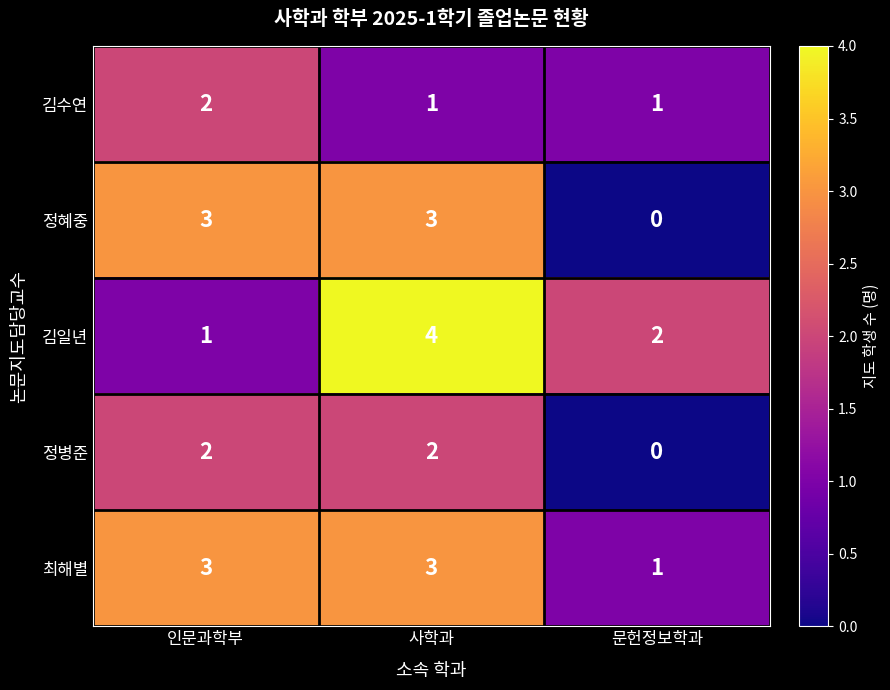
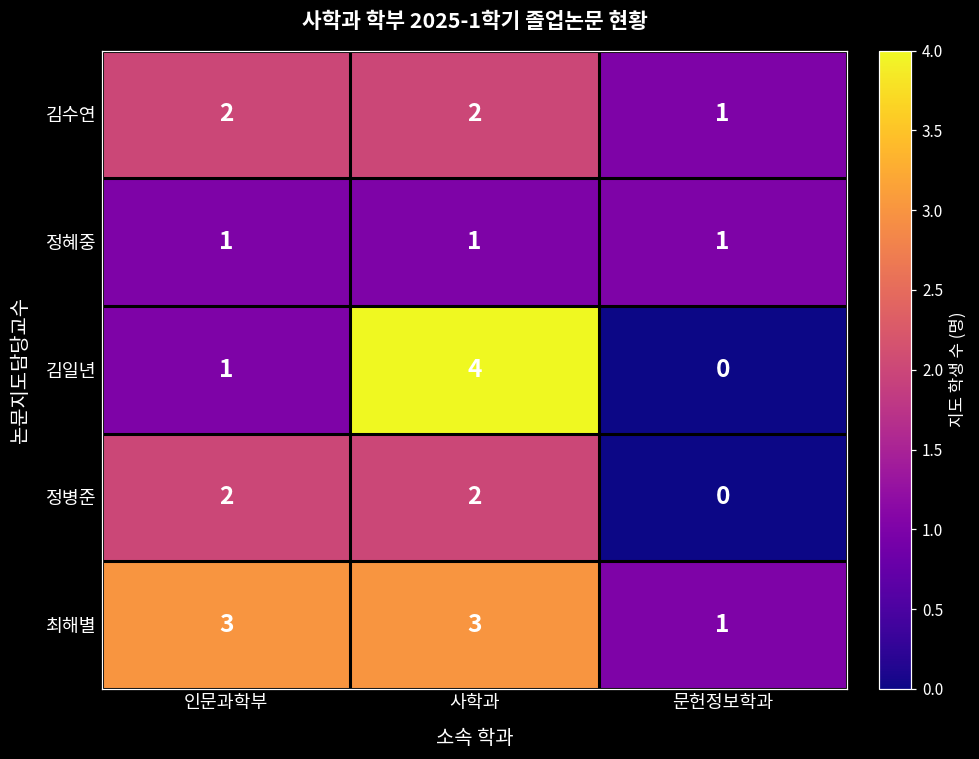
  {
    "김수연": {
      "인문과학부": 2,
-     "사학과": 1,
+     "사학과": 2,
      "문헌정보학과": 1
    },
    "정혜중": {
-     "인문과학부": 3,
-     "사학과": 3,
-     "문헌정보학과": 0
+     "인문과학부": 1,
+     "사학과": 1,
+     "문헌정보학과": 1
    },
    "김일년": {
      "인문과학부": 1,
      "사학과": 4,
-     "문헌정보학과": 2
+     "문헌정보학과": 0
    },
    "정병준": {
      "인문과학부": 2,
      "사학과": 2,
      "문헌정보학과": 0
    },
    "최해별": {
      "인문과학부": 3,
      "사학과": 3,
      "문헌정보학과": 1
    }
  }
